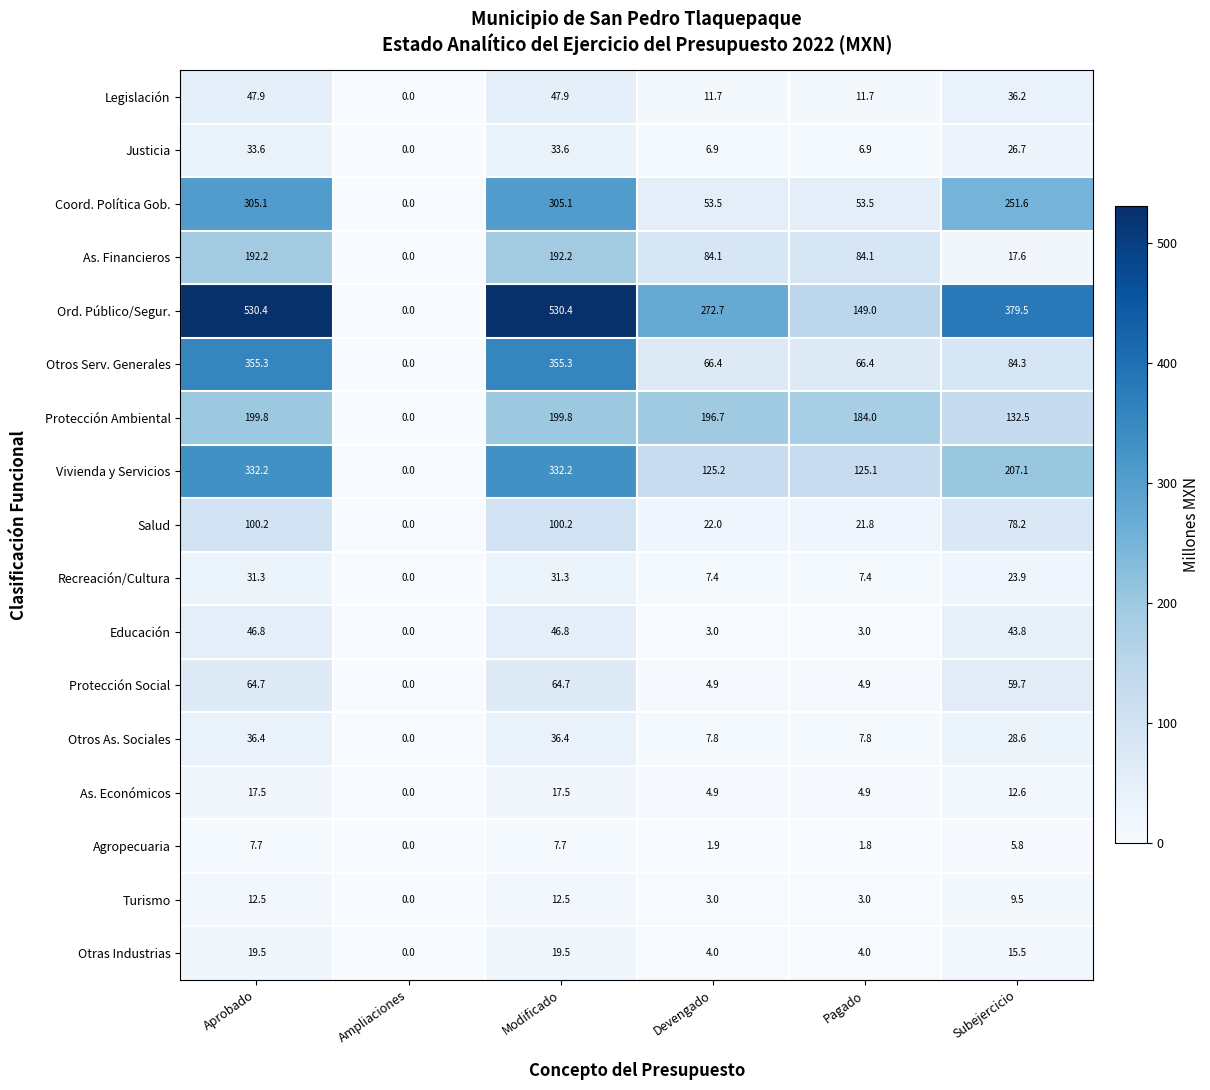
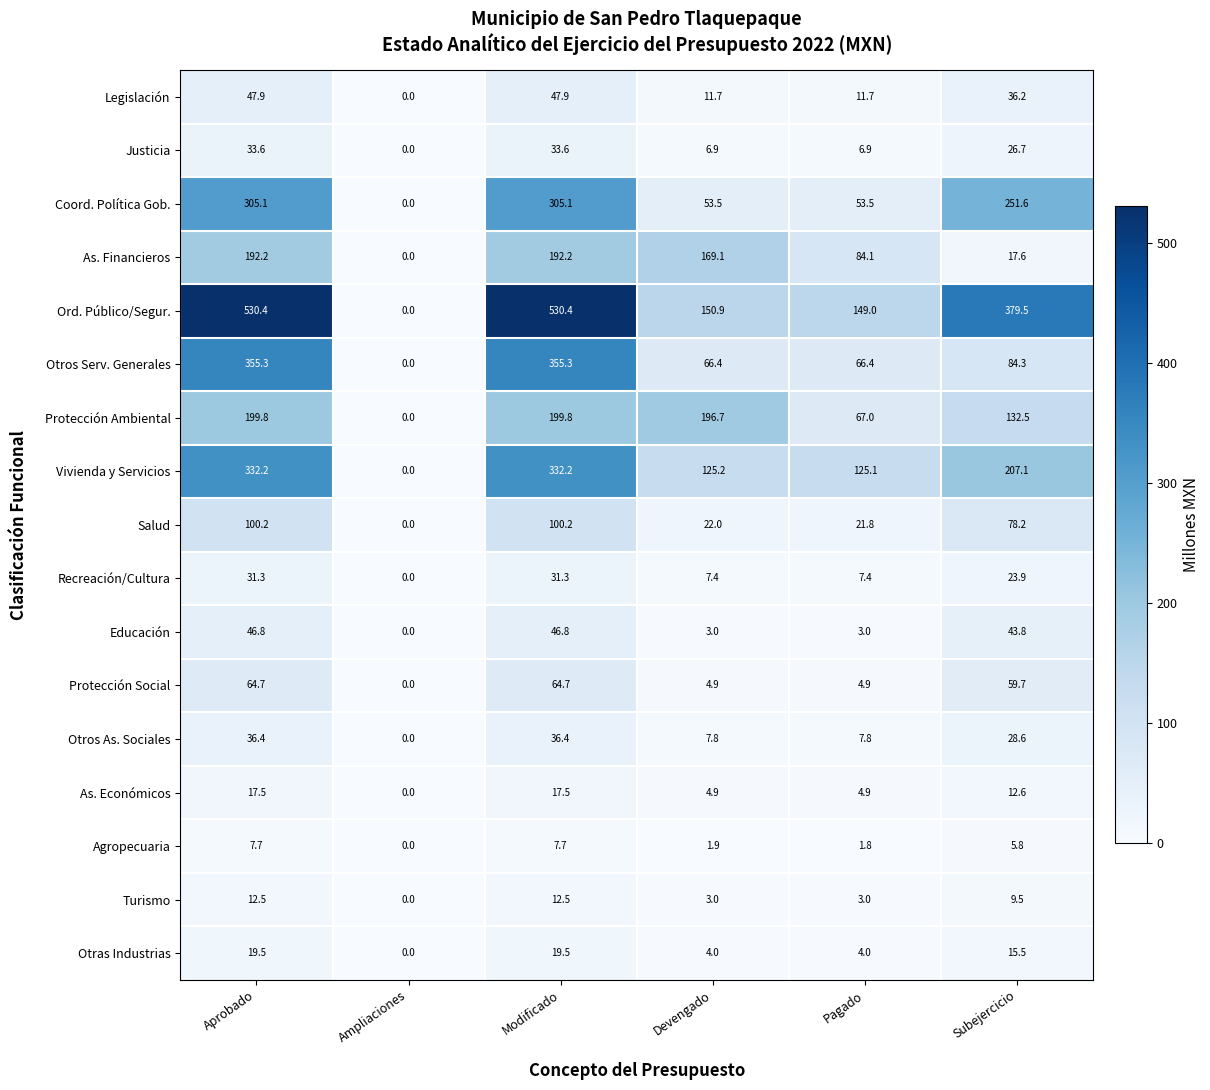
  {
    "Legislación": {
      "Aprobado": 47.9,
      "Ampliaciones": 0.0,
      "Modificado": 47.9,
      "Devengado": 11.7,
      "Pagado": 11.7,
      "Subejercicio": 36.2
    },
    "Justicia": {
      "Aprobado": 33.6,
      "Ampliaciones": 0.0,
      "Modificado": 33.6,
      "Devengado": 6.9,
      "Pagado": 6.9,
      "Subejercicio": 26.7
    },
    "Coord. Política Gob.": {
      "Aprobado": 305.1,
      "Ampliaciones": 0.0,
      "Modificado": 305.1,
      "Devengado": 53.5,
      "Pagado": 53.5,
      "Subejercicio": 251.6
    },
    "As. Financieros": {
      "Aprobado": 192.2,
      "Ampliaciones": 0.0,
      "Modificado": 192.2,
-     "Devengado": 84.1,
+     "Devengado": 169.1,
      "Pagado": 84.1,
      "Subejercicio": 17.6
    },
    "Ord. Público/Segur.": {
      "Aprobado": 530.4,
      "Ampliaciones": 0.0,
      "Modificado": 530.4,
-     "Devengado": 272.7,
+     "Devengado": 150.9,
      "Pagado": 149.0,
      "Subejercicio": 379.5
    },
    "Otros Serv. Generales": {
      "Aprobado": 355.3,
      "Ampliaciones": 0.0,
      "Modificado": 355.3,
      "Devengado": 66.4,
      "Pagado": 66.4,
      "Subejercicio": 84.3
    },
    "Protección Ambiental": {
      "Aprobado": 199.8,
      "Ampliaciones": 0.0,
      "Modificado": 199.8,
      "Devengado": 196.7,
-     "Pagado": 184.0,
+     "Pagado": 67.0,
      "Subejercicio": 132.5
    },
    "Vivienda y Servicios": {
      "Aprobado": 332.2,
      "Ampliaciones": 0.0,
      "Modificado": 332.2,
      "Devengado": 125.2,
      "Pagado": 125.1,
      "Subejercicio": 207.1
    },
    "Salud": {
      "Aprobado": 100.2,
      "Ampliaciones": 0.0,
      "Modificado": 100.2,
      "Devengado": 22.0,
      "Pagado": 21.8,
      "Subejercicio": 78.2
    },
    "Recreación/Cultura": {
      "Aprobado": 31.3,
      "Ampliaciones": 0.0,
      "Modificado": 31.3,
      "Devengado": 7.4,
      "Pagado": 7.4,
      "Subejercicio": 23.9
    },
    "Educación": {
      "Aprobado": 46.8,
      "Ampliaciones": 0.0,
      "Modificado": 46.8,
      "Devengado": 3.0,
      "Pagado": 3.0,
      "Subejercicio": 43.8
    },
    "Protección Social": {
      "Aprobado": 64.7,
      "Ampliaciones": 0.0,
      "Modificado": 64.7,
      "Devengado": 4.9,
      "Pagado": 4.9,
      "Subejercicio": 59.7
    },
    "Otros As. Sociales": {
      "Aprobado": 36.4,
      "Ampliaciones": 0.0,
      "Modificado": 36.4,
      "Devengado": 7.8,
      "Pagado": 7.8,
      "Subejercicio": 28.6
    },
    "As. Económicos": {
      "Aprobado": 17.5,
      "Ampliaciones": 0.0,
      "Modificado": 17.5,
      "Devengado": 4.9,
      "Pagado": 4.9,
      "Subejercicio": 12.6
    },
    "Agropecuaria": {
      "Aprobado": 7.7,
      "Ampliaciones": 0.0,
      "Modificado": 7.7,
      "Devengado": 1.9,
      "Pagado": 1.8,
      "Subejercicio": 5.8
    },
    "Turismo": {
      "Aprobado": 12.5,
      "Ampliaciones": 0.0,
      "Modificado": 12.5,
      "Devengado": 3.0,
      "Pagado": 3.0,
      "Subejercicio": 9.5
    },
    "Otras Industrias": {
      "Aprobado": 19.5,
      "Ampliaciones": 0.0,
      "Modificado": 19.5,
      "Devengado": 4.0,
      "Pagado": 4.0,
      "Subejercicio": 15.5
    }
  }
